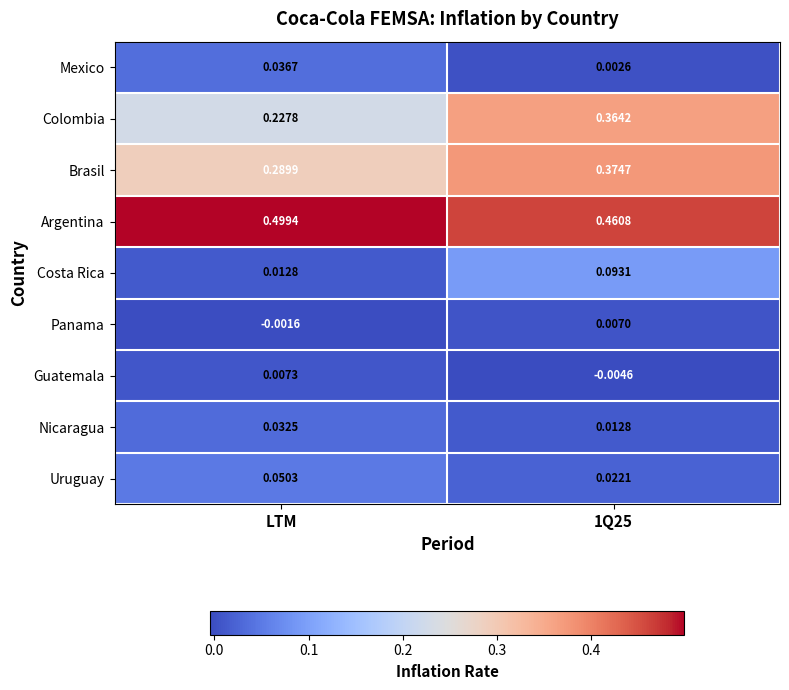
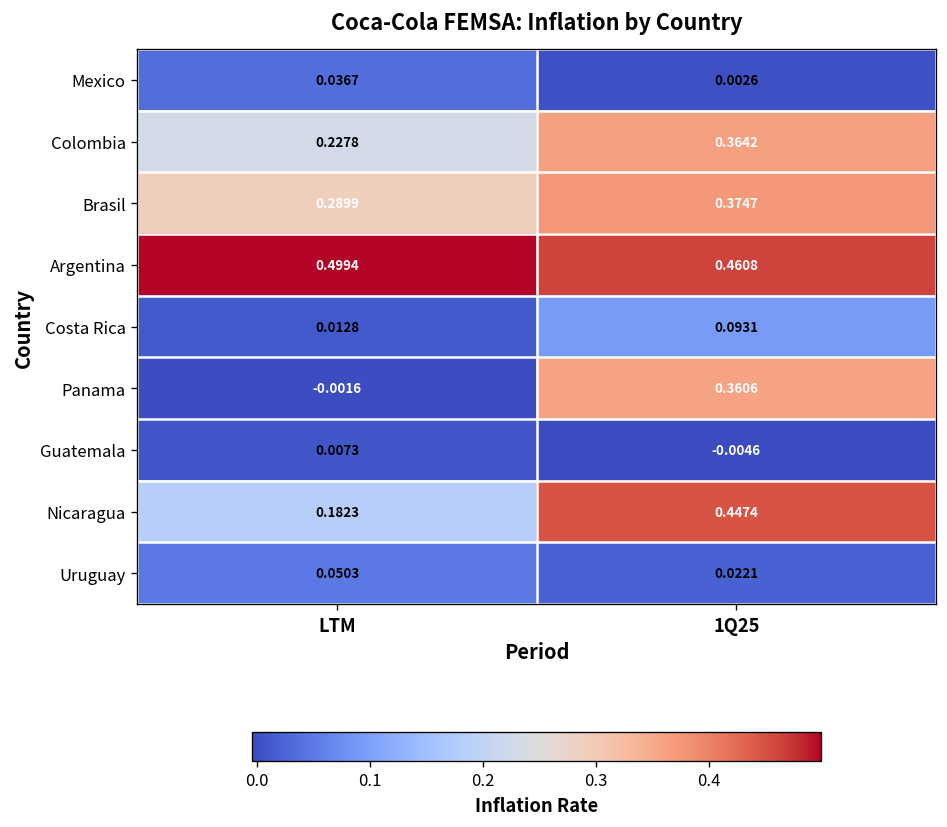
  {
    "Mexico": {
      "LTM": 0.0367,
      "1Q25": 0.0026
    },
    "Colombia": {
      "LTM": 0.2278,
      "1Q25": 0.3642
    },
    "Brasil": {
      "LTM": 0.2899,
      "1Q25": 0.3747
    },
    "Argentina": {
      "LTM": 0.4994,
      "1Q25": 0.4608
    },
    "Costa Rica": {
      "LTM": 0.0128,
      "1Q25": 0.0931
    },
    "Panama": {
      "LTM": -0.0016,
-     "1Q25": 0.0070
+     "1Q25": 0.3606
    },
    "Guatemala": {
      "LTM": 0.0073,
      "1Q25": -0.0046
    },
    "Nicaragua": {
-     "LTM": 0.0325,
-     "1Q25": 0.0128
+     "LTM": 0.1823,
+     "1Q25": 0.4474
    },
    "Uruguay": {
      "LTM": 0.0503,
      "1Q25": 0.0221
    }
  }
